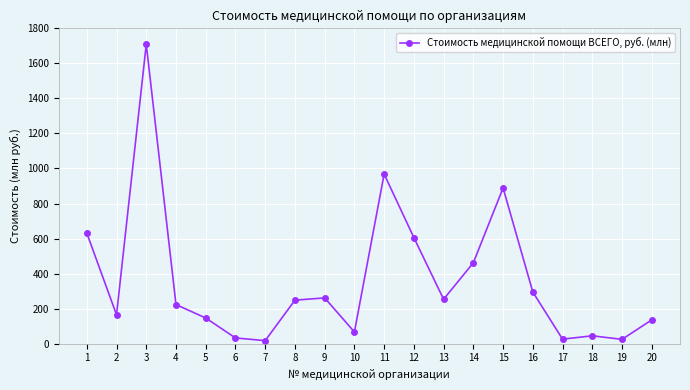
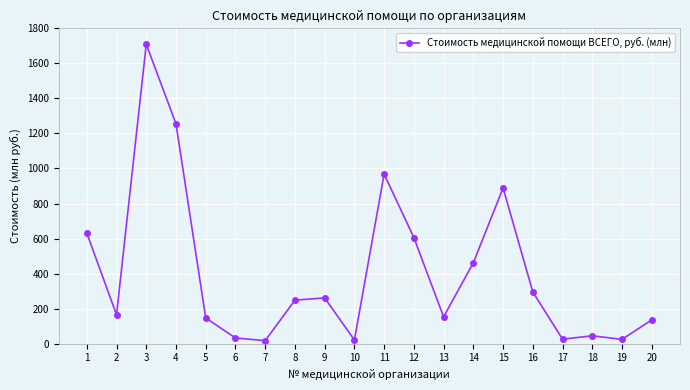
  {
    "1": 630,
    "2": 160,
    "3": 1710,
-   "4": 220,
+   "4": 1250,
    "5": 150,
    "6": 30,
    "7": 20,
    "8": 250,
    "9": 260,
-   "10": 70,
+   "10": 20,
    "11": 970,
    "12": 610,
-   "13": 250,
+   "13": 150,
    "14": 460,
    "15": 890,
    "16": 290,
    "17": 30,
    "18": 40,
    "19": 20,
    "20": 140
  }
